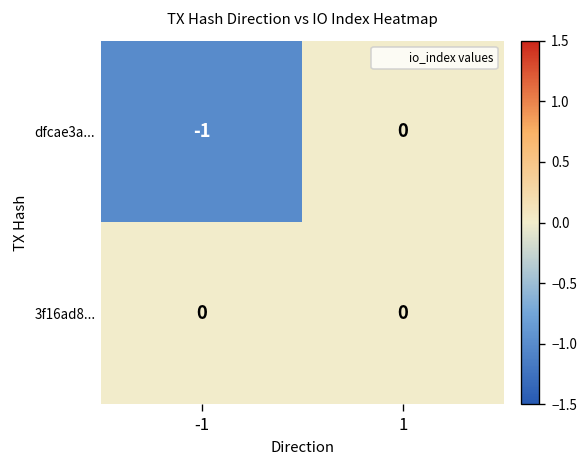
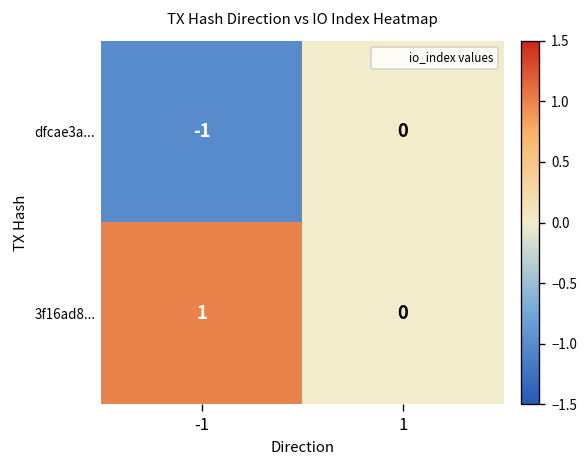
  {
    "dfcae3a...": {
      "-1": -1,
      "1": 0
    },
    "3f16ad8...": {
-     "-1": 0,
+     "-1": 1,
      "1": 0
    }
  }
